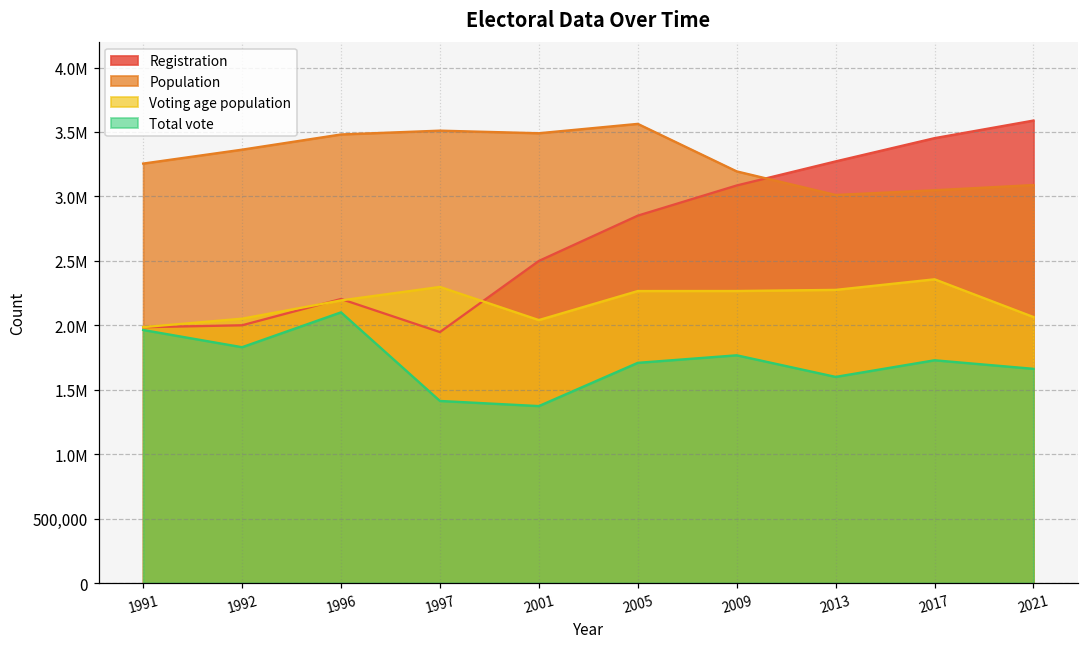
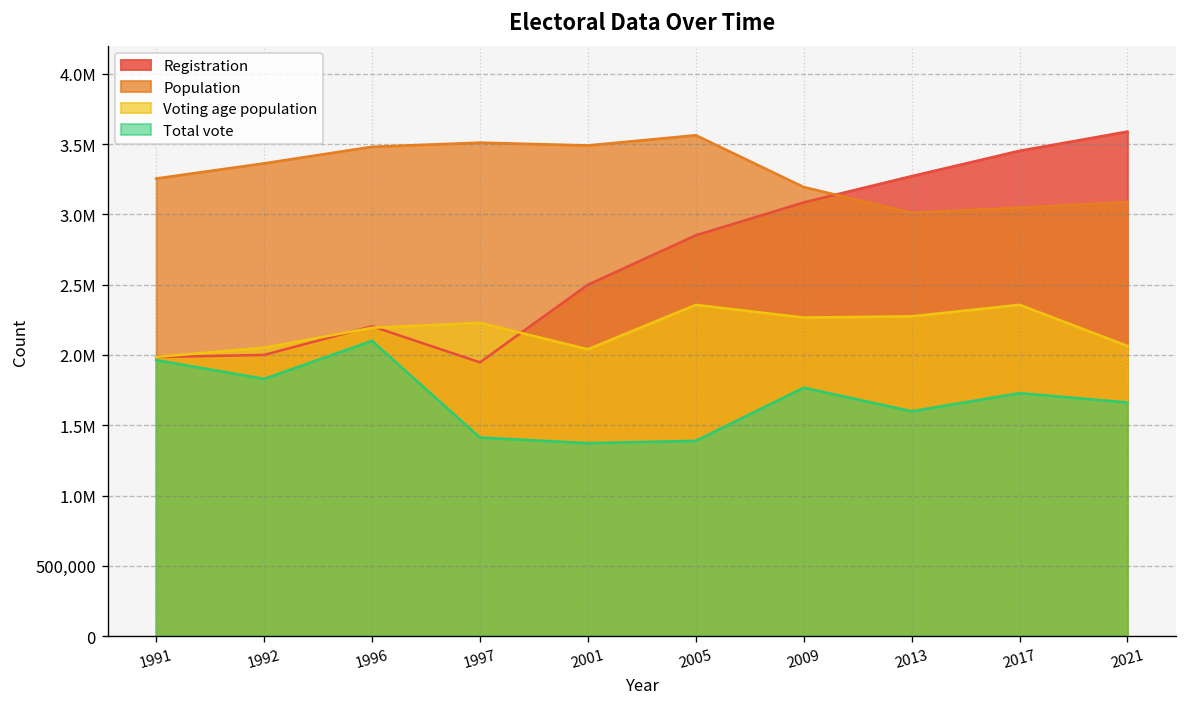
  {
    "Voting age population": {
      "1992": "2,050,000",
-     "1997": "2,300,000",
+     "1997": "2,230,000",
      "2001": "2,040,000",
-     "2005": "2,270,000",
+     "2005": "2,360,000",
      "2009": "2,270,000",
      "2013": "2,270,000",
      "2017": "2,360,000",
      "2021": "2,060,000"
    },
    "Total vote": {
      "1992": "1,830,000",
      "1996": "2,100,000",
      "1997": "1,410,000",
      "2001": "1,370,000",
-     "2005": "1,710,000",
+     "2005": "1,390,000",
      "2009": "1,770,000",
      "2013": "1,600,000",
      "2017": "1,730,000",
      "2021": "1,660,000"
    }
  }
